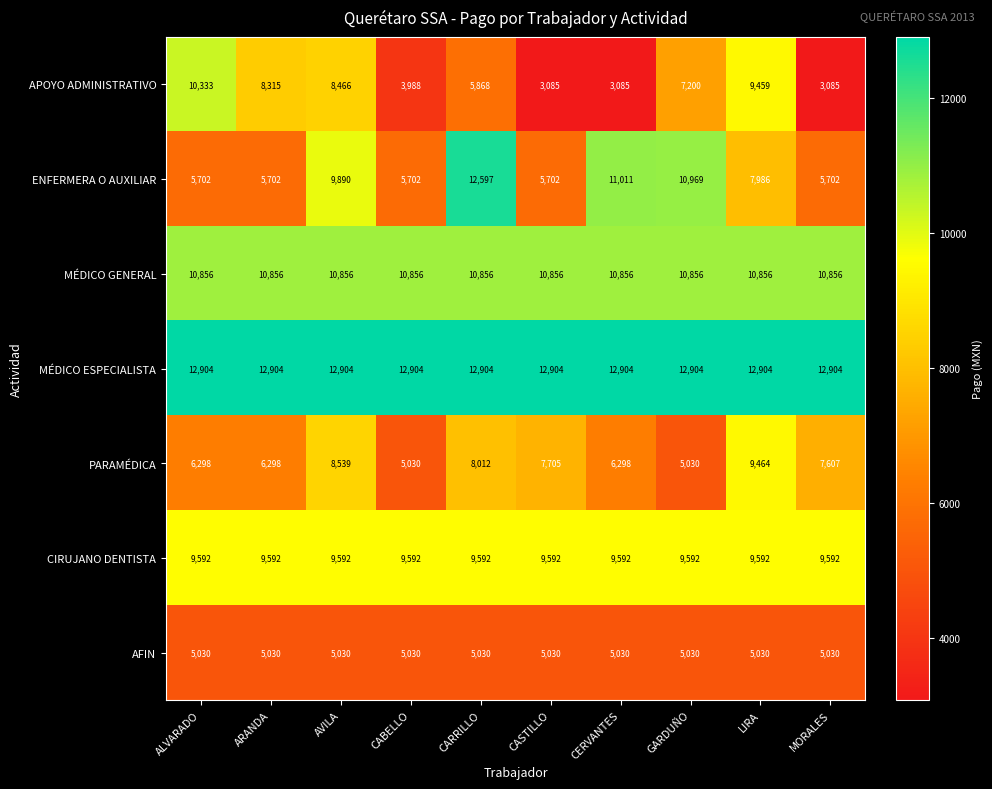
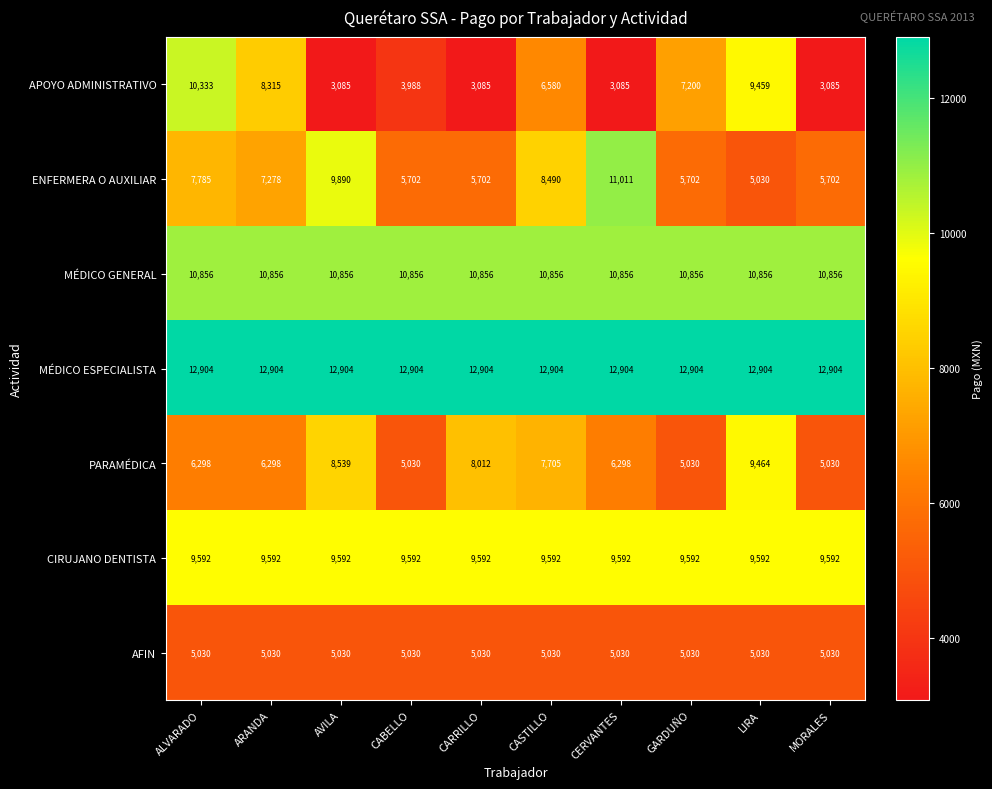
  {
    "APOYO ADMINISTRATIVO": {
      "ALVARADO": "10,333",
      "ARANDA": "8,315",
-     "AVILA": "8,466",
+     "AVILA": "3,085",
      "CABELLO": "3,988",
-     "CARRILLO": "5,868",
-     "CASTILLO": "3,085",
+     "CARRILLO": "3,085",
+     "CASTILLO": "6,580",
      "CERVANTES": "3,085",
      "GARDUÑO": "7,200",
      "LIRA": "9,459",
      "MORALES": "3,085"
    },
    "ENFERMERA O AUXILIAR": {
-     "ALVARADO": "5,702",
-     "ARANDA": "5,702",
+     "ALVARADO": "7,785",
+     "ARANDA": "7,278",
      "AVILA": "9,890",
      "CABELLO": "5,702",
-     "CARRILLO": "12,597",
-     "CASTILLO": "5,702",
+     "CARRILLO": "5,702",
+     "CASTILLO": "8,490",
      "CERVANTES": "11,011",
-     "GARDUÑO": "10,969",
-     "LIRA": "7,986",
+     "GARDUÑO": "5,702",
+     "LIRA": "5,030",
      "MORALES": "5,702"
    },
    "MÉDICO GENERAL": {
      "ALVARADO": "10,856",
      "ARANDA": "10,856",
      "AVILA": "10,856",
      "CABELLO": "10,856",
      "CARRILLO": "10,856",
      "CASTILLO": "10,856",
      "CERVANTES": "10,856",
      "GARDUÑO": "10,856",
      "LIRA": "10,856",
      "MORALES": "10,856"
    },
    "MÉDICO ESPECIALISTA": {
      "ALVARADO": "12,904",
      "ARANDA": "12,904",
      "AVILA": "12,904",
      "CABELLO": "12,904",
      "CARRILLO": "12,904",
      "CASTILLO": "12,904",
      "CERVANTES": "12,904",
      "GARDUÑO": "12,904",
      "LIRA": "12,904",
      "MORALES": "12,904"
    },
    "PARAMÉDICA": {
      "ALVARADO": "6,298",
      "ARANDA": "6,298",
      "AVILA": "8,539",
      "CABELLO": "5,030",
      "CARRILLO": "8,012",
      "CASTILLO": "7,705",
      "CERVANTES": "6,298",
      "GARDUÑO": "5,030",
      "LIRA": "9,464",
-     "MORALES": "7,607"
+     "MORALES": "5,030"
    },
    "CIRUJANO DENTISTA": {
      "ALVARADO": "9,592",
      "ARANDA": "9,592",
      "AVILA": "9,592",
      "CABELLO": "9,592",
      "CARRILLO": "9,592",
      "CASTILLO": "9,592",
      "CERVANTES": "9,592",
      "GARDUÑO": "9,592",
      "LIRA": "9,592",
      "MORALES": "9,592"
    },
    "AFIN": {
      "ALVARADO": "5,030",
      "ARANDA": "5,030",
      "AVILA": "5,030",
      "CABELLO": "5,030",
      "CARRILLO": "5,030",
      "CASTILLO": "5,030",
      "CERVANTES": "5,030",
      "GARDUÑO": "5,030",
      "LIRA": "5,030",
      "MORALES": "5,030"
    }
  }
